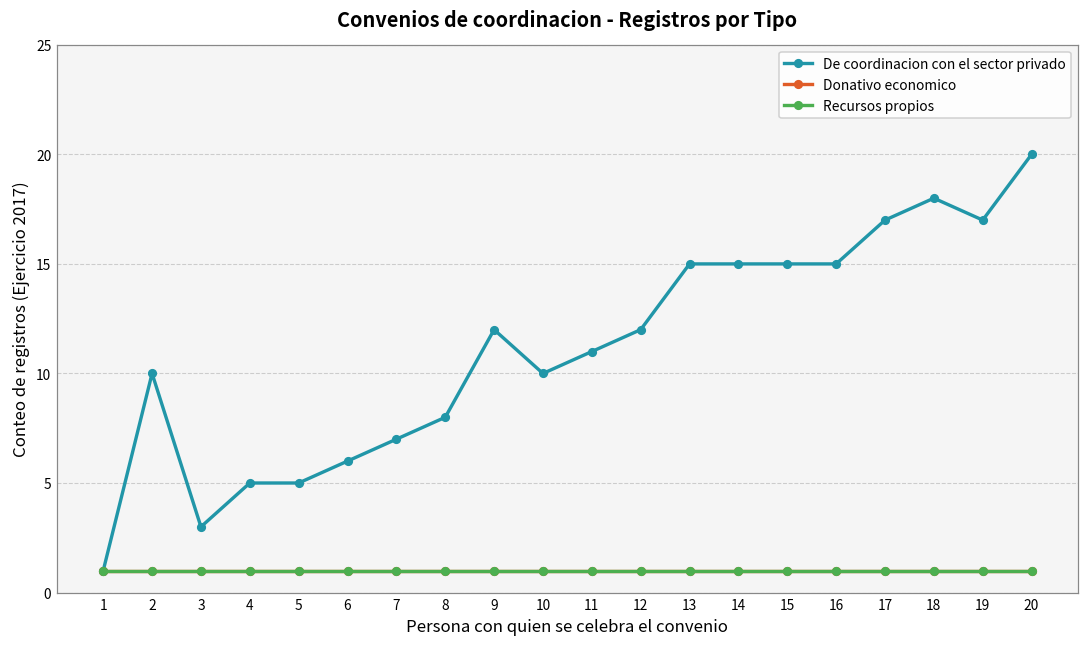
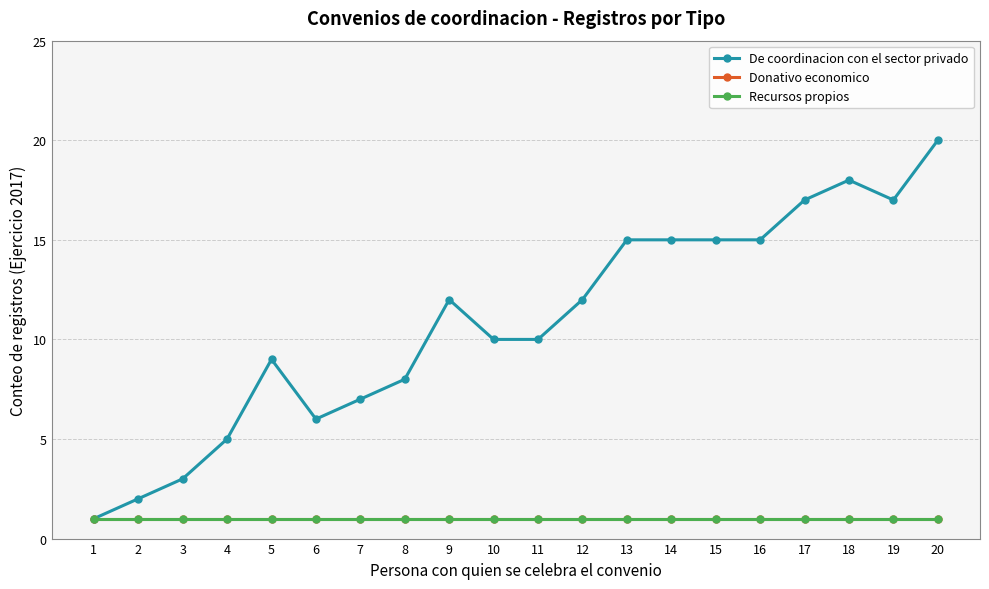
  {
    "De coordinacion con el sector privado": {
-     "2": 10,
+     "2": 2,
      "3": 3,
      "4": 5,
-     "5": 5,
+     "5": 9,
      "6": 6,
      "7": 7,
      "8": 8,
      "9": 12,
      "10": 10,
-     "11": 11,
+     "11": 10,
      "12": 12,
      "13": 15,
      "14": 15,
      "15": 15,
      "16": 15,
      "17": 17,
      "18": 18,
      "19": 17,
      "20": 20
    },
    "Recursos propios": {
      "2": 1,
      "3": 1,
      "4": 1,
      "5": 1,
      "6": 1,
      "7": 1,
      "8": 1,
      "9": 1,
      "10": 1,
      "11": 1,
      "12": 1,
      "13": 1,
      "14": 1,
      "15": 1,
      "16": 1,
      "17": 1,
      "18": 1,
      "19": 1,
      "20": 1
    }
  }
